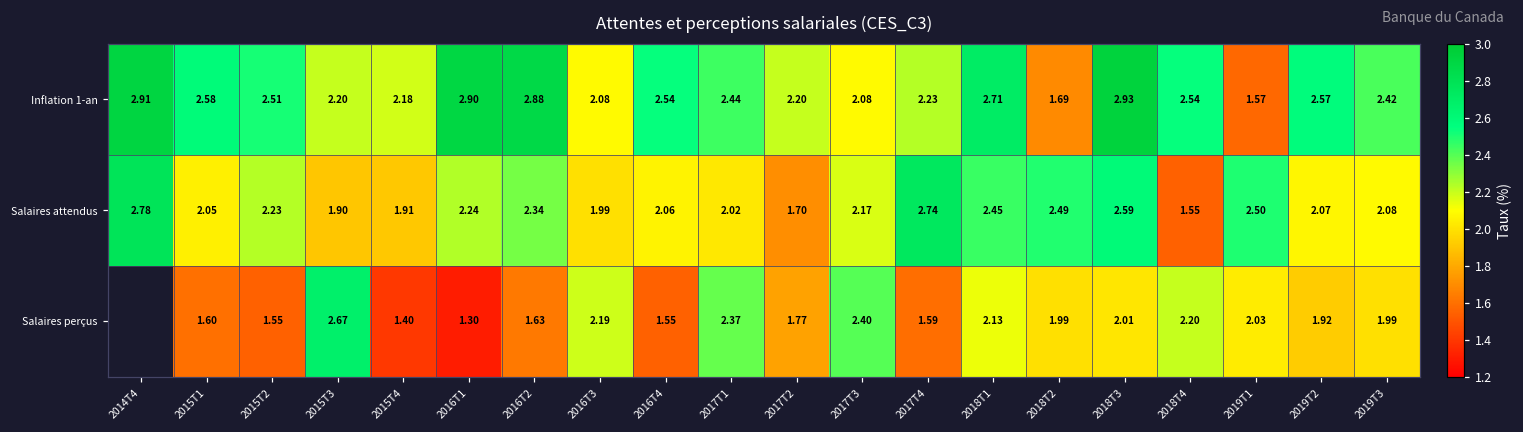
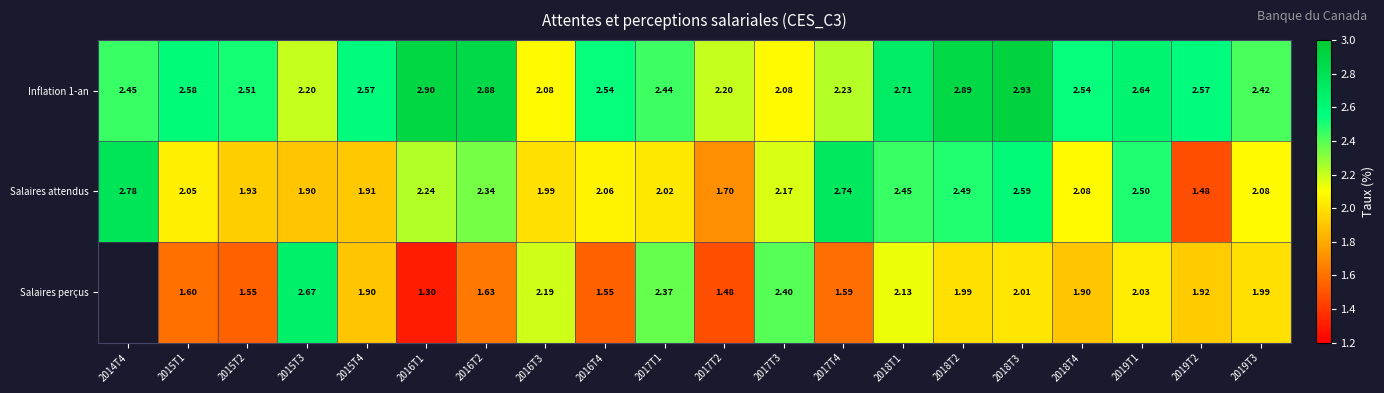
  {
    "Inflation 1-an": {
-     "2014T4": 2.91,
+     "2014T4": 2.45,
      "2015T1": 2.58,
      "2015T2": 2.51,
      "2015T3": 2.20,
-     "2015T4": 2.18,
+     "2015T4": 2.57,
      "2016T1": 2.90,
      "2016T2": 2.88,
      "2016T3": 2.08,
      "2016T4": 2.54,
      "2017T1": 2.44,
      "2017T2": 2.20,
      "2017T3": 2.08,
      "2017T4": 2.23,
      "2018T1": 2.71,
-     "2018T2": 1.69,
+     "2018T2": 2.89,
      "2018T3": 2.93,
      "2018T4": 2.54,
-     "2019T1": 1.57,
+     "2019T1": 2.64,
      "2019T2": 2.57,
      "2019T3": 2.42
    },
    "Salaires attendus": {
      "2014T4": 2.78,
      "2015T1": 2.05,
-     "2015T2": 2.23,
+     "2015T2": 1.93,
      "2015T3": 1.90,
      "2015T4": 1.91,
      "2016T1": 2.24,
      "2016T2": 2.34,
      "2016T3": 1.99,
      "2016T4": 2.06,
      "2017T1": 2.02,
      "2017T2": 1.70,
      "2017T3": 2.17,
      "2017T4": 2.74,
      "2018T1": 2.45,
      "2018T2": 2.49,
      "2018T3": 2.59,
-     "2018T4": 1.55,
+     "2018T4": 2.08,
      "2019T1": 2.50,
-     "2019T2": 2.07,
+     "2019T2": 1.48,
      "2019T3": 2.08
    },
    "Salaires perçus": {
      "2015T1": 1.60,
      "2015T2": 1.55,
      "2015T3": 2.67,
-     "2015T4": 1.40,
+     "2015T4": 1.90,
      "2016T1": 1.30,
      "2016T2": 1.63,
      "2016T3": 2.19,
      "2016T4": 1.55,
      "2017T1": 2.37,
-     "2017T2": 1.77,
+     "2017T2": 1.48,
      "2017T3": 2.40,
      "2017T4": 1.59,
      "2018T1": 2.13,
      "2018T2": 1.99,
      "2018T3": 2.01,
-     "2018T4": 2.20,
+     "2018T4": 1.90,
      "2019T1": 2.03,
      "2019T2": 1.92,
      "2019T3": 1.99
    }
  }
